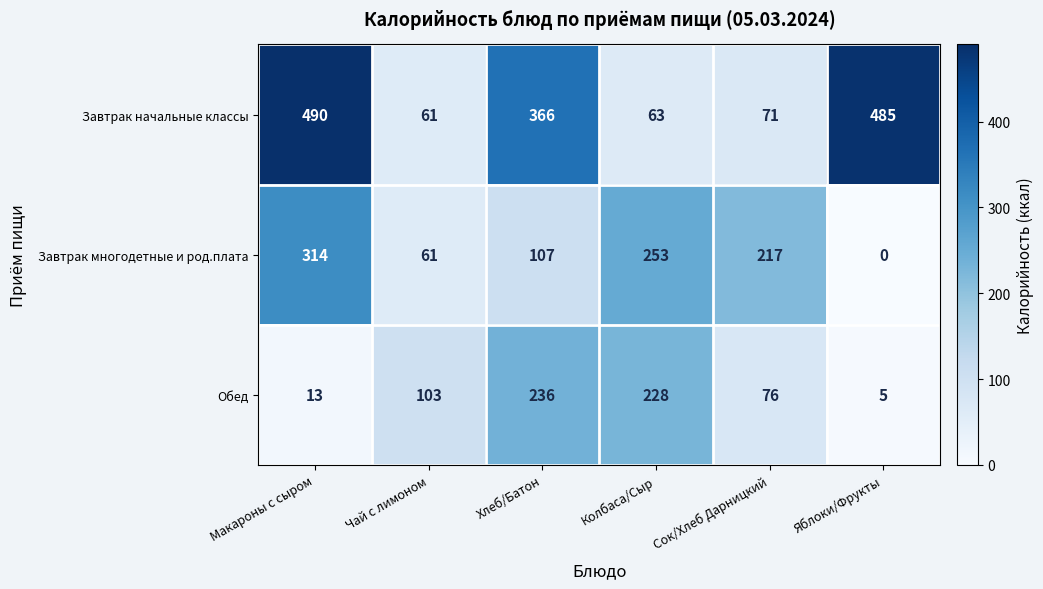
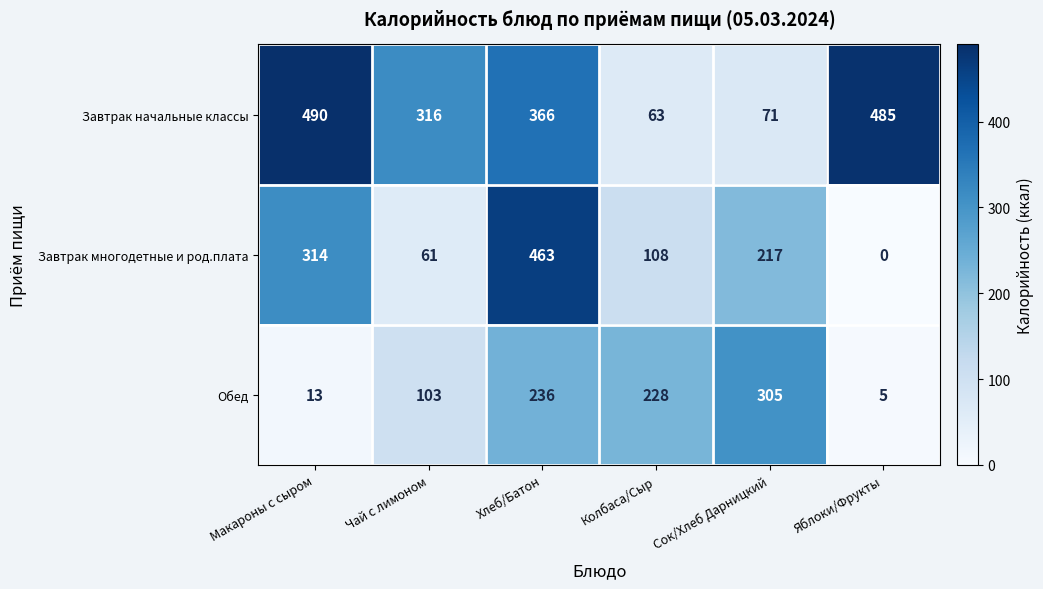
  {
    "Завтрак начальные классы": {
      "Макароны с сыром": 490,
-     "Чай с лимоном": 61,
+     "Чай с лимоном": 316,
      "Хлеб/Батон": 366,
      "Колбаса/Сыр": 63,
      "Сок/Хлеб Дарницкий": 71,
      "Яблоки/Фрукты": 485
    },
    "Завтрак многодетные и род.плата": {
      "Макароны с сыром": 314,
      "Чай с лимоном": 61,
-     "Хлеб/Батон": 107,
-     "Колбаса/Сыр": 253,
+     "Хлеб/Батон": 463,
+     "Колбаса/Сыр": 108,
      "Сок/Хлеб Дарницкий": 217,
      "Яблоки/Фрукты": 0
    },
    "Обед": {
      "Макароны с сыром": 13,
      "Чай с лимоном": 103,
      "Хлеб/Батон": 236,
      "Колбаса/Сыр": 228,
-     "Сок/Хлеб Дарницкий": 76,
+     "Сок/Хлеб Дарницкий": 305,
      "Яблоки/Фрукты": 5
    }
  }
